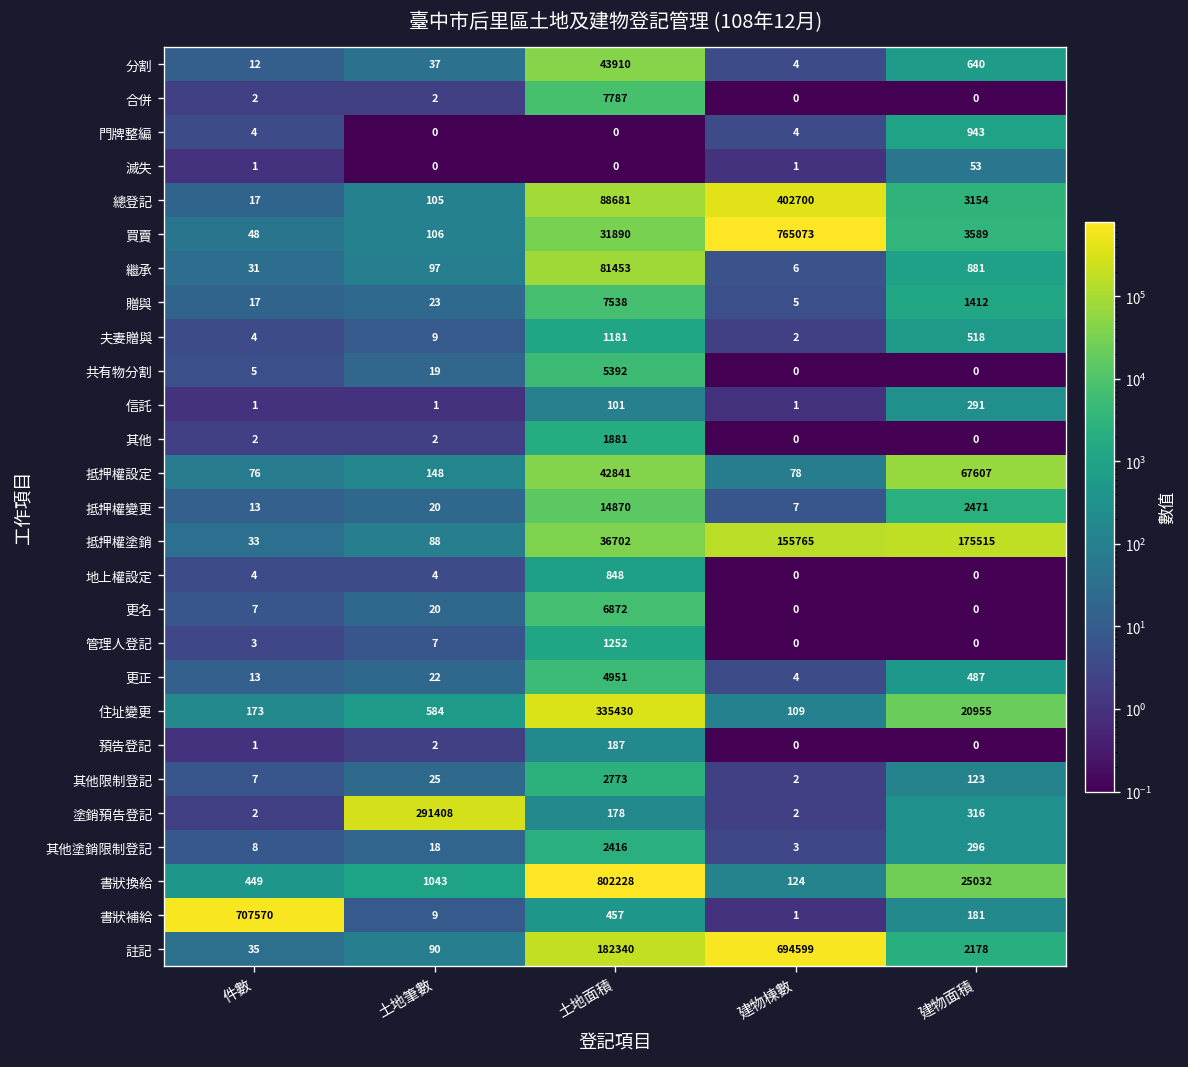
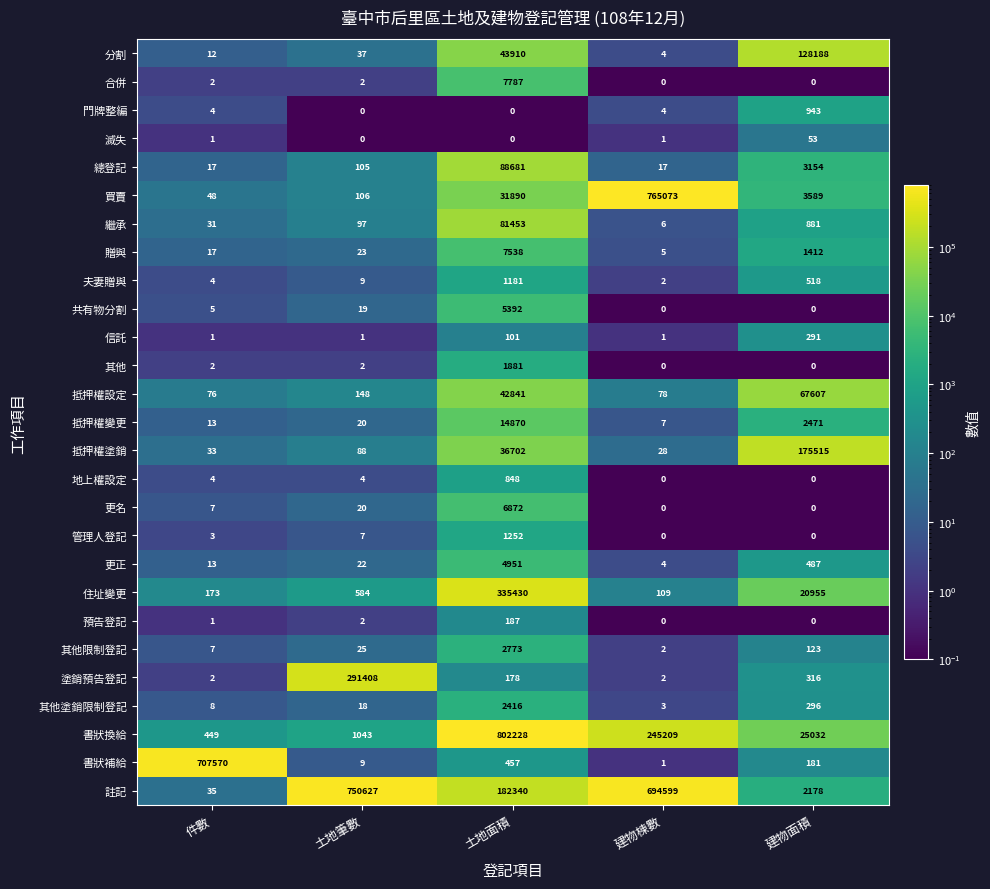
  {
    "分割": {
      "件數": 12,
      "土地筆數": 37,
      "土地面積": 43910,
      "建物棟數": 4,
-     "建物面積": 640
+     "建物面積": 128188
    },
    "合併": {
      "件數": 2,
      "土地筆數": 2,
      "土地面積": 7787,
      "建物棟數": 0,
      "建物面積": 0
    },
    "門牌整編": {
      "件數": 4,
      "土地筆數": 0,
      "土地面積": 0,
      "建物棟數": 4,
      "建物面積": 943
    },
    "滅失": {
      "件數": 1,
      "土地筆數": 0,
      "土地面積": 0,
      "建物棟數": 1,
      "建物面積": 53
    },
    "總登記": {
      "件數": 17,
      "土地筆數": 105,
      "土地面積": 88681,
-     "建物棟數": 402700,
+     "建物棟數": 17,
      "建物面積": 3154
    },
    "買賣": {
      "件數": 48,
      "土地筆數": 106,
      "土地面積": 31890,
      "建物棟數": 765073,
      "建物面積": 3589
    },
    "繼承": {
      "件數": 31,
      "土地筆數": 97,
      "土地面積": 81453,
      "建物棟數": 6,
      "建物面積": 881
    },
    "贈與": {
      "件數": 17,
      "土地筆數": 23,
      "土地面積": 7538,
      "建物棟數": 5,
      "建物面積": 1412
    },
    "夫妻贈與": {
      "件數": 4,
      "土地筆數": 9,
      "土地面積": 1181,
      "建物棟數": 2,
      "建物面積": 518
    },
    "共有物分割": {
      "件數": 5,
      "土地筆數": 19,
      "土地面積": 5392,
      "建物棟數": 0,
      "建物面積": 0
    },
    "信託": {
      "件數": 1,
      "土地筆數": 1,
      "土地面積": 101,
      "建物棟數": 1,
      "建物面積": 291
    },
    "其他": {
      "件數": 2,
      "土地筆數": 2,
      "土地面積": 1881,
      "建物棟數": 0,
      "建物面積": 0
    },
    "抵押權設定": {
      "件數": 76,
      "土地筆數": 148,
      "土地面積": 42841,
      "建物棟數": 78,
      "建物面積": 67607
    },
    "抵押權變更": {
      "件數": 13,
      "土地筆數": 20,
      "土地面積": 14870,
      "建物棟數": 7,
      "建物面積": 2471
    },
    "抵押權塗銷": {
      "件數": 33,
      "土地筆數": 88,
      "土地面積": 36702,
-     "建物棟數": 155765,
+     "建物棟數": 28,
      "建物面積": 175515
    },
    "地上權設定": {
      "件數": 4,
      "土地筆數": 4,
      "土地面積": 848,
      "建物棟數": 0,
      "建物面積": 0
    },
    "更名": {
      "件數": 7,
      "土地筆數": 20,
      "土地面積": 6872,
      "建物棟數": 0,
      "建物面積": 0
    },
    "管理人登記": {
      "件數": 3,
      "土地筆數": 7,
      "土地面積": 1252,
      "建物棟數": 0,
      "建物面積": 0
    },
    "更正": {
      "件數": 13,
      "土地筆數": 22,
      "土地面積": 4951,
      "建物棟數": 4,
      "建物面積": 487
    },
    "住址變更": {
      "件數": 173,
      "土地筆數": 584,
      "土地面積": 335430,
      "建物棟數": 109,
      "建物面積": 20955
    },
    "預告登記": {
      "件數": 1,
      "土地筆數": 2,
      "土地面積": 187,
      "建物棟數": 0,
      "建物面積": 0
    },
    "其他限制登記": {
      "件數": 7,
      "土地筆數": 25,
      "土地面積": 2773,
      "建物棟數": 2,
      "建物面積": 123
    },
    "塗銷預告登記": {
      "件數": 2,
      "土地筆數": 291408,
      "土地面積": 178,
      "建物棟數": 2,
      "建物面積": 316
    },
    "其他塗銷限制登記": {
      "件數": 8,
      "土地筆數": 18,
      "土地面積": 2416,
      "建物棟數": 3,
      "建物面積": 296
    },
    "書狀換給": {
      "件數": 449,
      "土地筆數": 1043,
      "土地面積": 802228,
-     "建物棟數": 124,
+     "建物棟數": 245209,
      "建物面積": 25032
    },
    "書狀補給": {
      "件數": 707570,
      "土地筆數": 9,
      "土地面積": 457,
      "建物棟數": 1,
      "建物面積": 181
    },
    "註記": {
      "件數": 35,
-     "土地筆數": 90,
+     "土地筆數": 750627,
      "土地面積": 182340,
      "建物棟數": 694599,
      "建物面積": 2178
    }
  }
